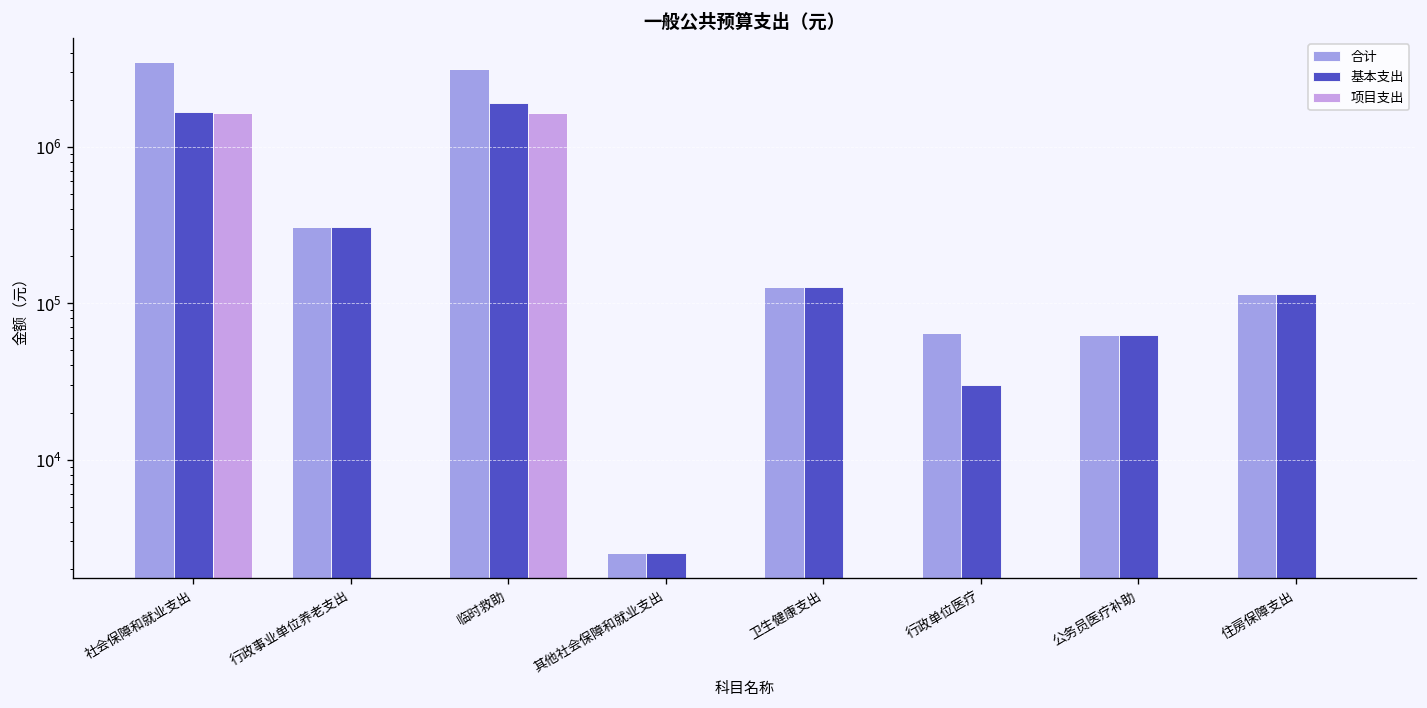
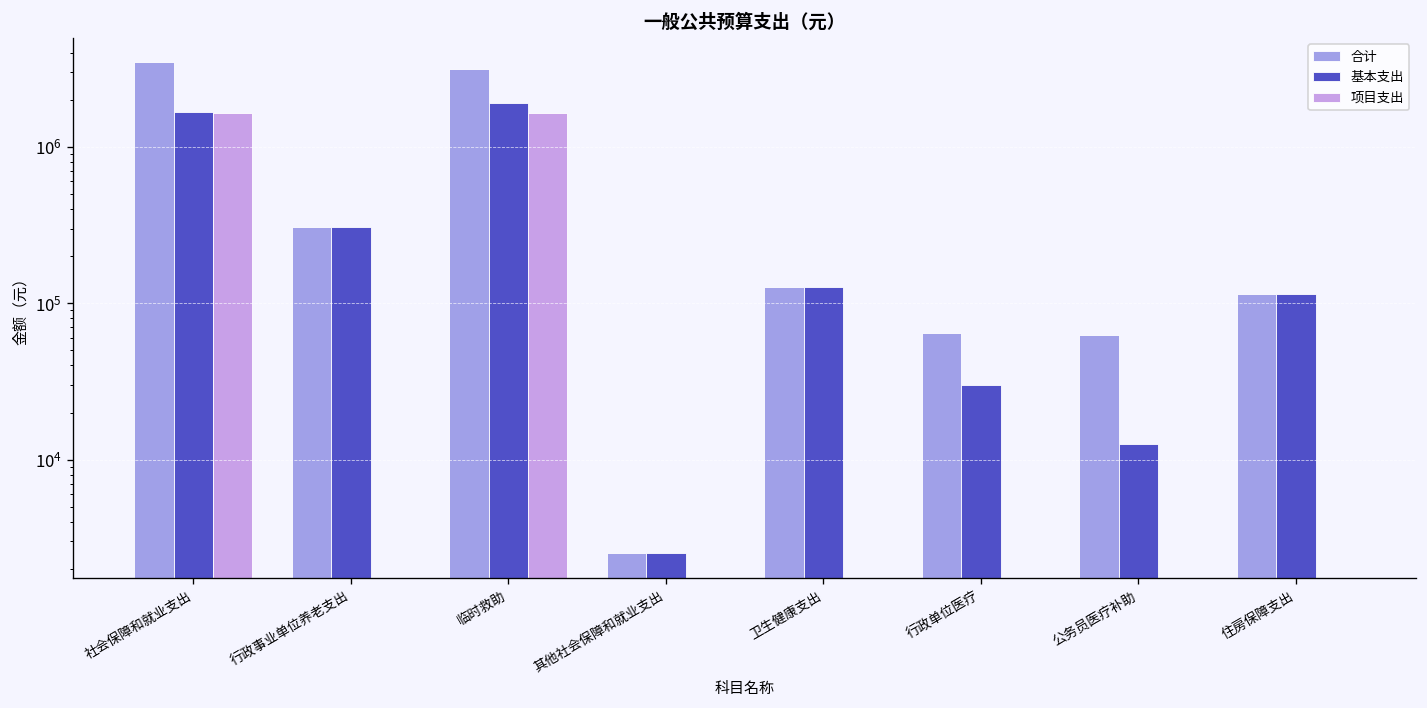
  {
    "基本支出": {
      "社会保障和就业支出": 1700000,
      "行政事业单位养老支出": 310000,
      "临时救助": 1900000,
      "其他社会保障和就业支出": 2500,
      "卫生健康支出": 130000,
      "行政单位医疗": 30000,
-     "公务员医疗补助": 60000,
+     "公务员医疗补助": 13000,
      "住房保障支出": 110000
    }
  }
